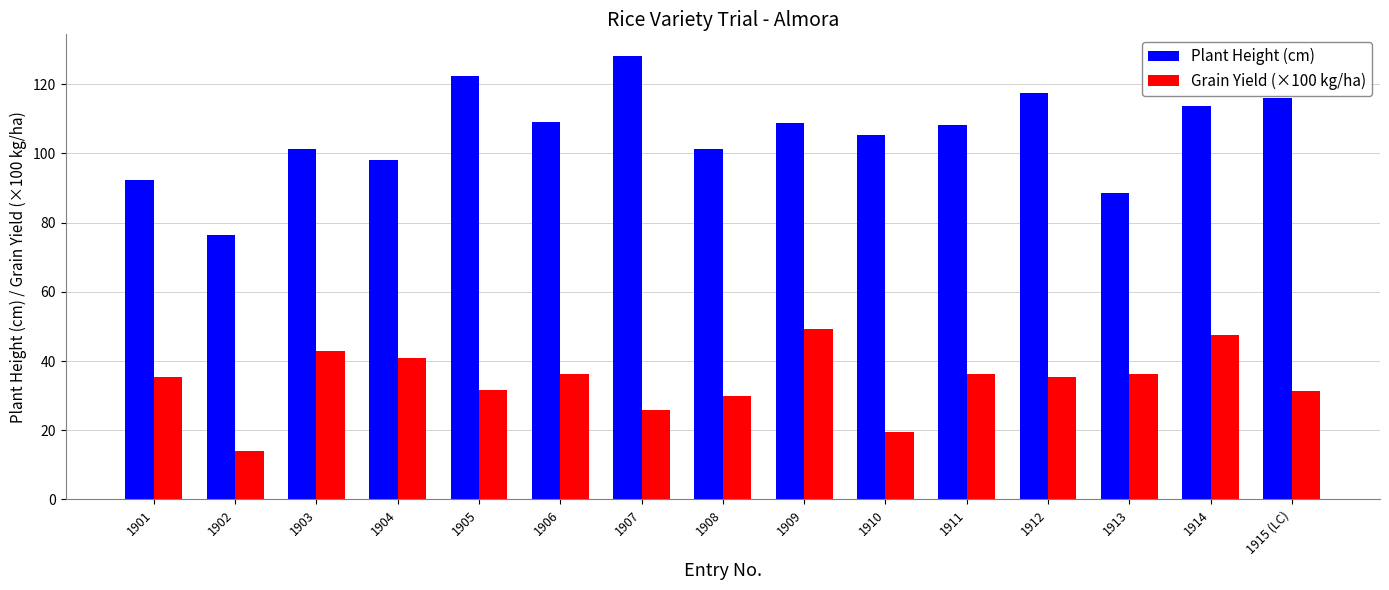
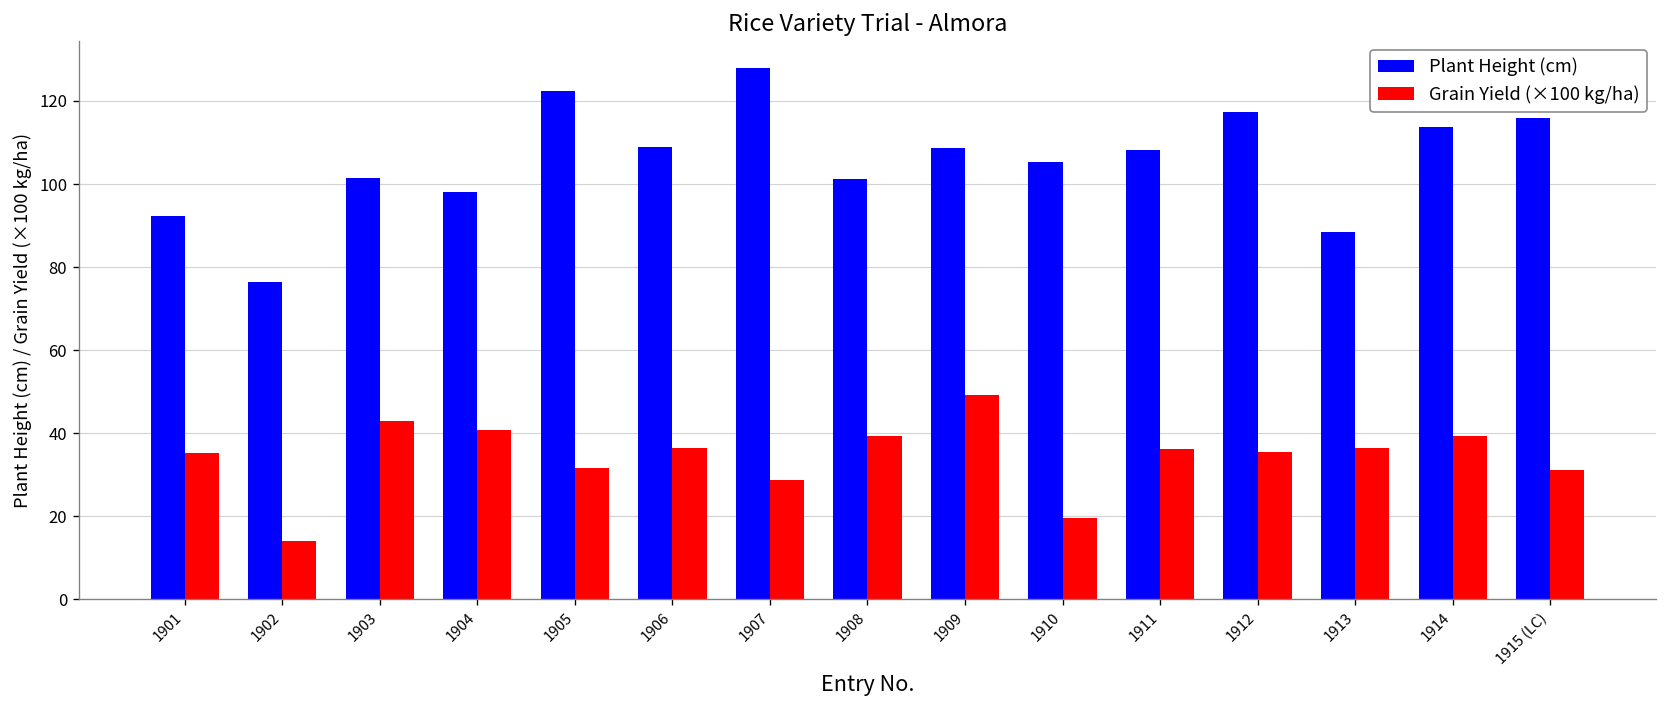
  {
    "Plant Height (cm)": {
      "1901": 92,
      "1902": 76,
      "1903": 101,
      "1904": 98,
      "1905": 122,
      "1906": 109,
      "1907": 128,
      "1908": 101,
      "1909": 109,
      "1910": 105,
      "1911": 108,
      "1912": 117,
      "1913": 88,
      "1914": 114,
      "1915 (LC)": 116
    },
    "Grain Yield (×100 kg/ha)": {
      "1901": 35,
      "1902": 14,
      "1903": 43,
      "1904": 41,
      "1905": 32,
      "1906": 36,
-     "1907": 26,
-     "1908": 30,
+     "1907": 29,
+     "1908": 39,
      "1909": 49,
      "1910": 19,
      "1911": 36,
      "1912": 35,
      "1913": 36,
-     "1914": 47,
+     "1914": 39,
      "1915 (LC)": 31
    }
  }
